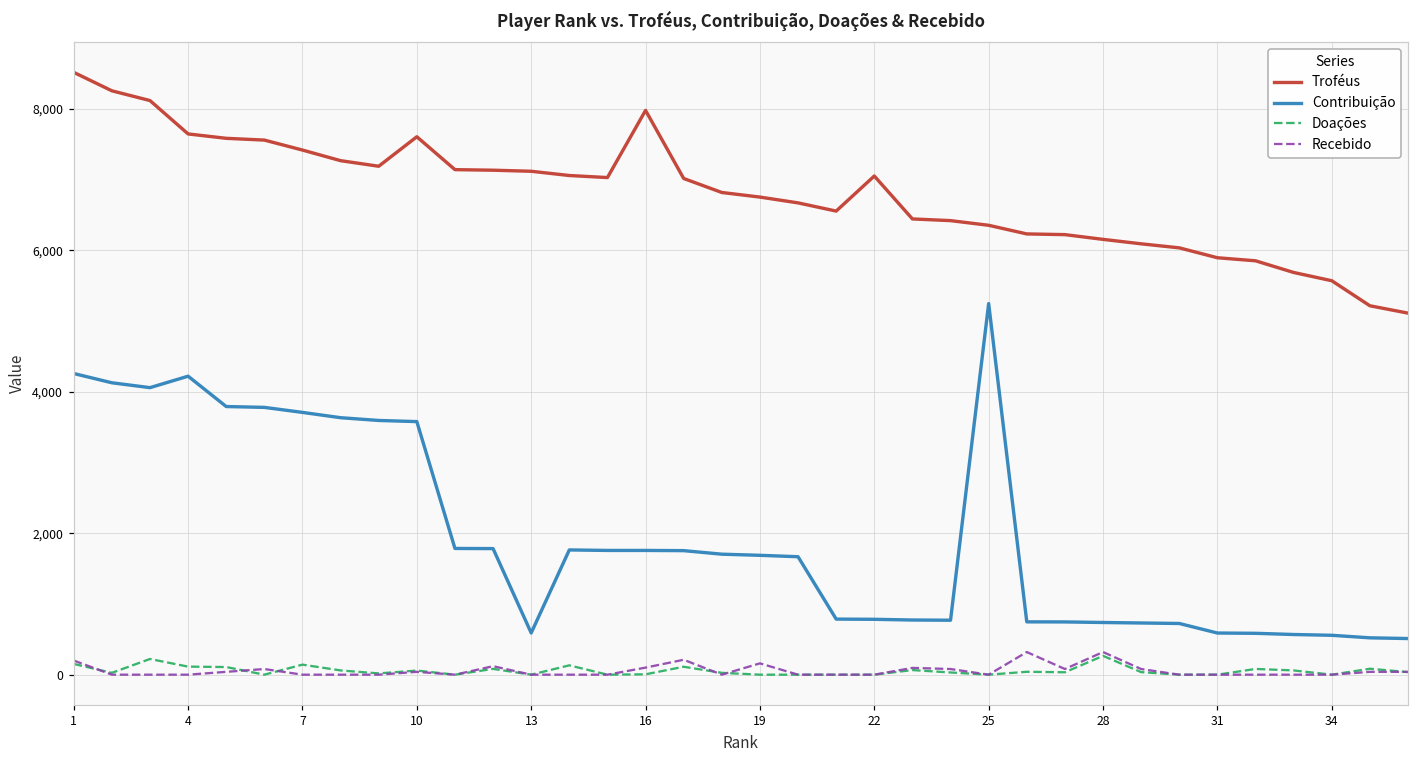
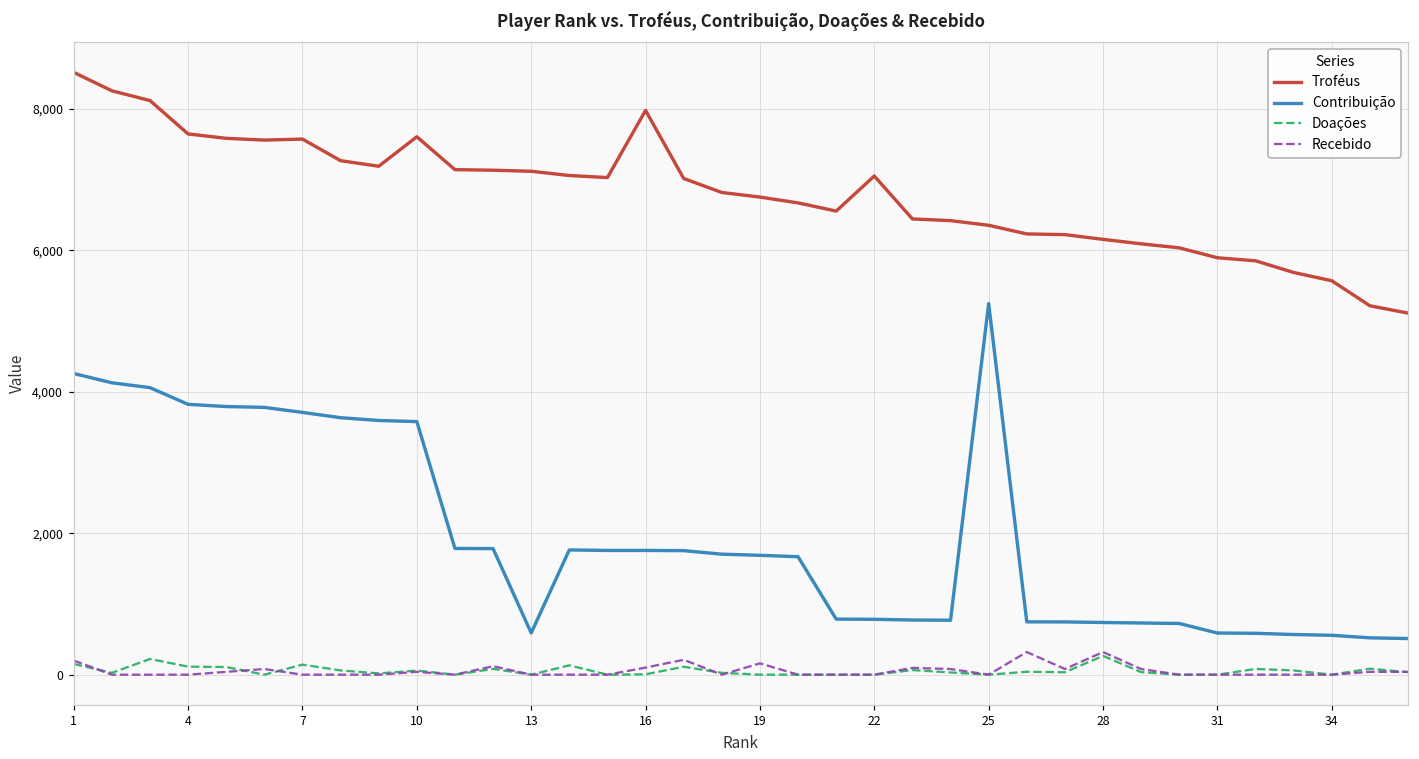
  {
    "Troféus": {
      "1": "8,500",
      "4": "7,600",
-     "7": "7,400",
+     "7": "7,600",
      "10": "7,600",
      "13": "7,100",
      "16": "8,000",
      "19": "6,800",
      "22": "7,100",
      "25": "6,400",
      "28": "6,200",
      "31": "5,900",
      "34": "5,600"
    },
    "Contribuição": {
      "1": "4,300",
-     "4": "4,200",
+     "4": "3,800",
      "7": "3,700",
      "10": "3,600",
      "13": "600",
      "16": "1,800",
      "19": "1,700",
      "22": "800",
      "25": "5,200",
      "28": "700",
      "31": "600",
      "34": "600"
    },
    "Doações": {
      "1": "200",
      "4": "100",
      "7": "100",
      "16": "0",
      "19": "0",
      "28": "300"
    },
    "Recebido": {
      "1": "200",
      "4": "0",
      "7": "0",
      "16": "100",
      "19": "200",
      "28": "300"
    }
  }
